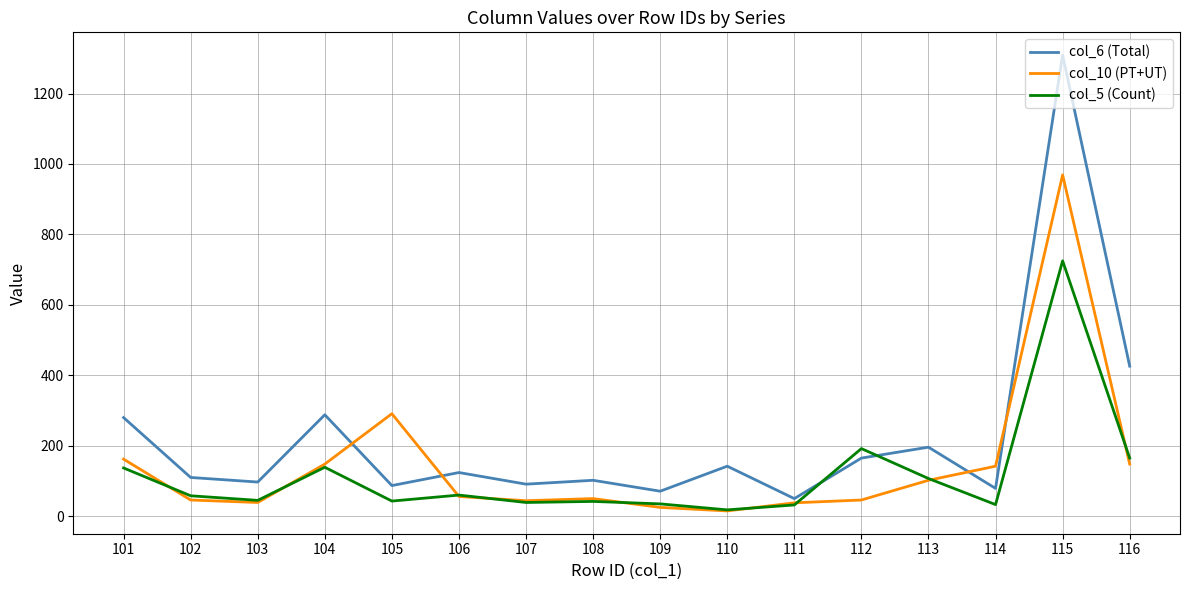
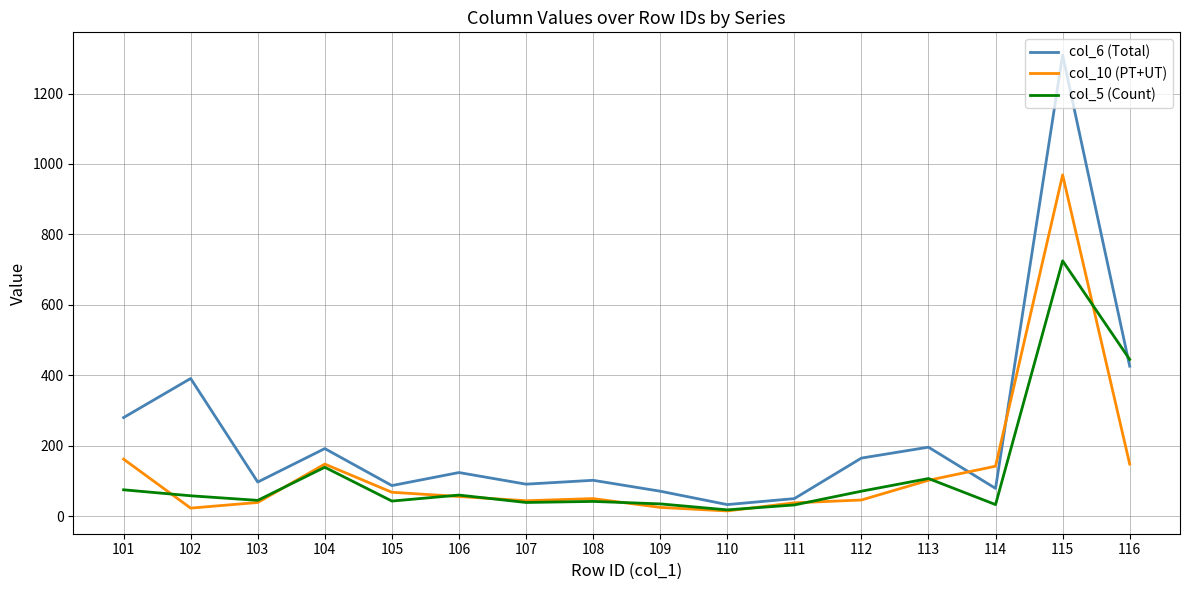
  {
    "col_6 (Total)": {
      "101": 280,
-     "102": 110,
+     "102": 390,
      "103": 100,
-     "104": 290,
+     "104": 190,
      "105": 90,
      "106": 120,
      "107": 90,
      "108": 100,
      "109": 70,
-     "110": 140,
+     "110": 30,
      "111": 50,
      "112": 170,
      "113": 200,
      "114": 80,
      "116": 430
    },
    "col_10 (PT+UT)": {
      "101": 160,
-     "102": 50,
+     "102": 20,
      "104": 150,
-     "105": 290,
+     "105": 70,
      "108": 50,
      "109": 30,
      "112": 50,
      "114": 140,
      "115": 970,
      "116": 150
    },
    "col_5 (Count)": {
-     "101": 140,
+     "101": 80,
      "102": 60,
      "104": 140,
      "105": 40,
      "108": 40,
      "109": 40,
-     "112": 190,
+     "112": 70,
      "114": 30,
      "115": 730,
-     "116": 170
+     "116": 450
    }
  }
